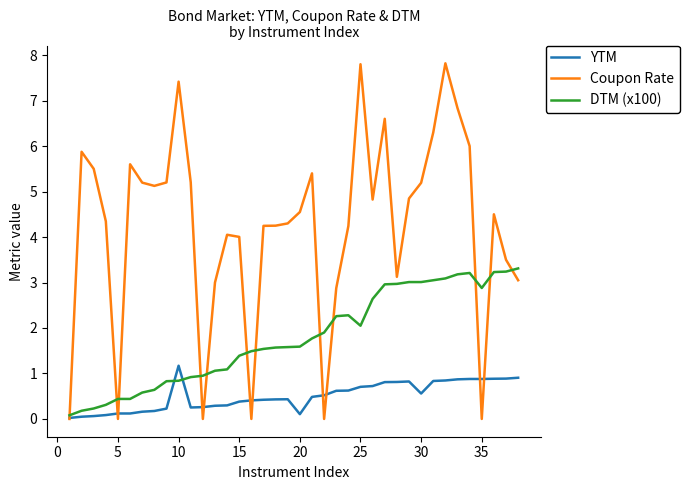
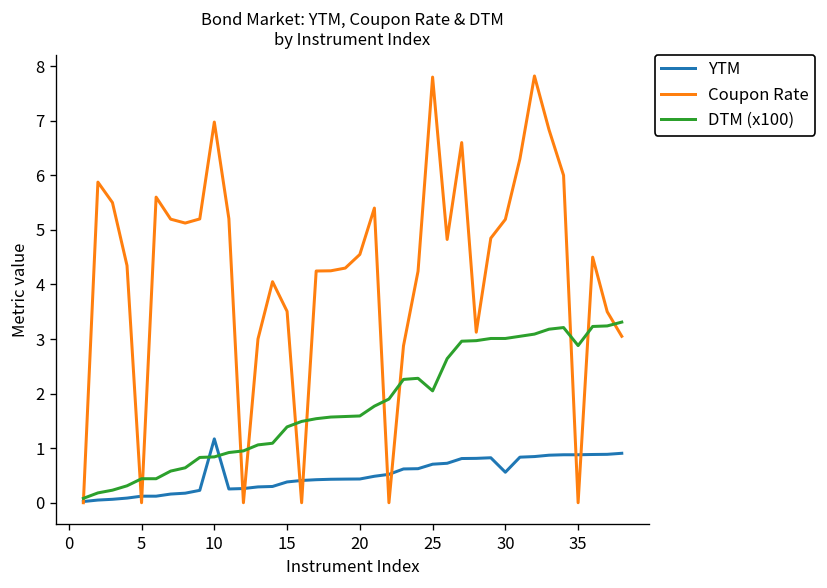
  {
    "YTM": {
      "5": 0.1,
      "10": 1.2,
      "15": 0.4,
-     "20": 0.1,
+     "20": 0.4,
      "25": 0.7,
      "30": 0.6,
      "35": 0.9
    },
    "Coupon Rate": {
      "5": 0.0,
-     "10": 7.4,
-     "15": 4.0,
+     "10": 7.0,
+     "15": 3.5,
      "20": 4.6,
      "25": 7.8,
      "30": 5.2,
      "35": 0.0
    },
    "DTM (x100)": {
      "5": 0.4,
      "10": 0.8,
      "15": 1.4,
      "20": 1.6,
      "25": 2.1,
      "30": 3.0,
      "35": 2.9
    }
  }
